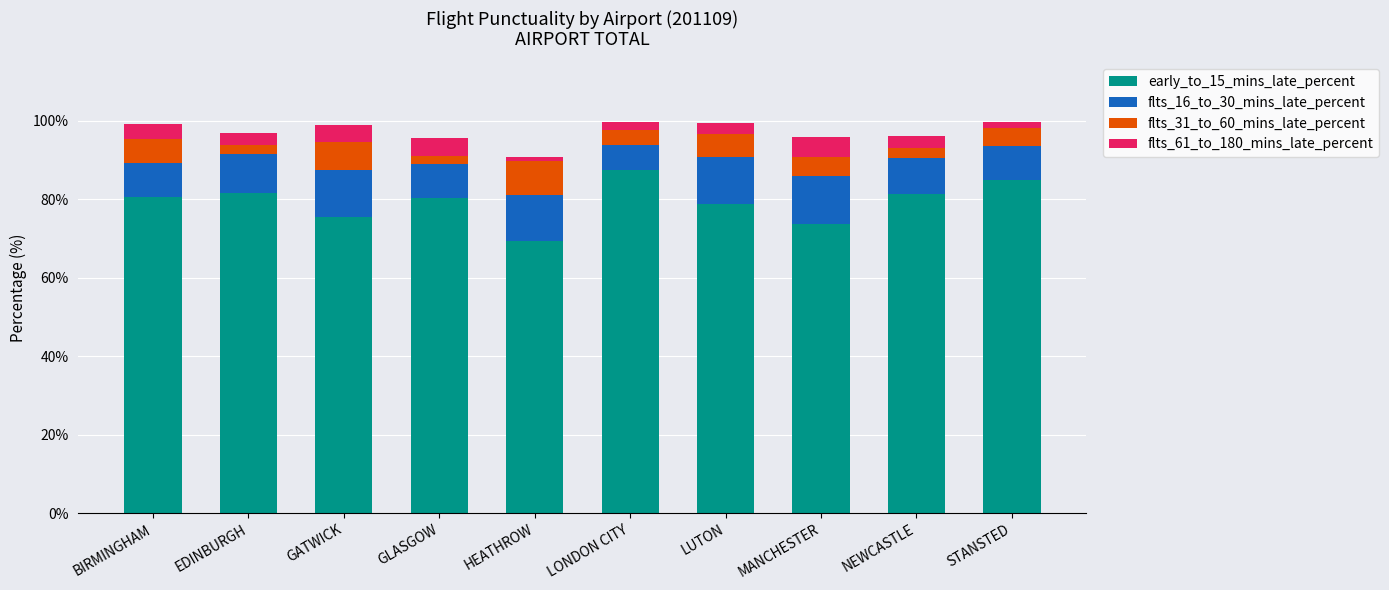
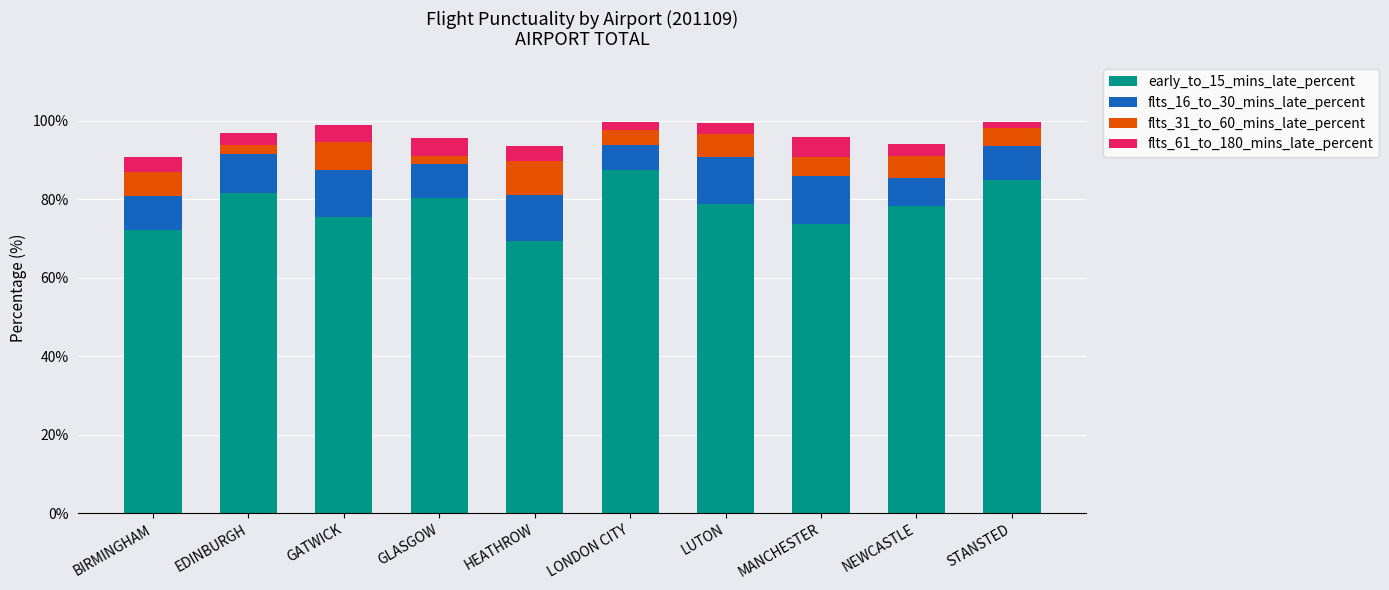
  {
    "early_to_15_mins_late_percent": {
-     "BIRMINGHAM": "81%",
+     "BIRMINGHAM": "72%",
      "EDINBURGH": "82%",
      "GATWICK": "76%",
      "GLASGOW": "80%",
      "HEATHROW": "70%",
      "LONDON CITY": "87%",
      "LUTON": "79%",
      "MANCHESTER": "74%",
-     "NEWCASTLE": "81%",
+     "NEWCASTLE": "78%",
      "STANSTED": "85%"
    },
    "flts_16_to_30_mins_late_percent": {
      "BIRMINGHAM": "9%",
      "EDINBURGH": "10%",
      "GATWICK": "12%",
      "GLASGOW": "9%",
      "HEATHROW": "12%",
      "LONDON CITY": "7%",
      "LUTON": "12%",
      "MANCHESTER": "12%",
-     "NEWCASTLE": "9%",
+     "NEWCASTLE": "7%",
      "STANSTED": "9%"
    },
    "flts_31_to_60_mins_late_percent": {
      "BIRMINGHAM": "6%",
      "EDINBURGH": "2%",
      "GATWICK": "7%",
      "GLASGOW": "2%",
      "HEATHROW": "9%",
      "LONDON CITY": "4%",
      "LUTON": "6%",
      "MANCHESTER": "5%",
-     "NEWCASTLE": "3%",
+     "NEWCASTLE": "6%",
      "STANSTED": "5%"
    },
    "flts_61_to_180_mins_late_percent": {
      "BIRMINGHAM": "4%",
      "EDINBURGH": "3%",
      "GATWICK": "4%",
      "GLASGOW": "5%",
-     "HEATHROW": "1%",
+     "HEATHROW": "4%",
      "LONDON CITY": "2%",
      "LUTON": "3%",
      "MANCHESTER": "5%",
      "NEWCASTLE": "3%",
      "STANSTED": "2%"
    }
  }
